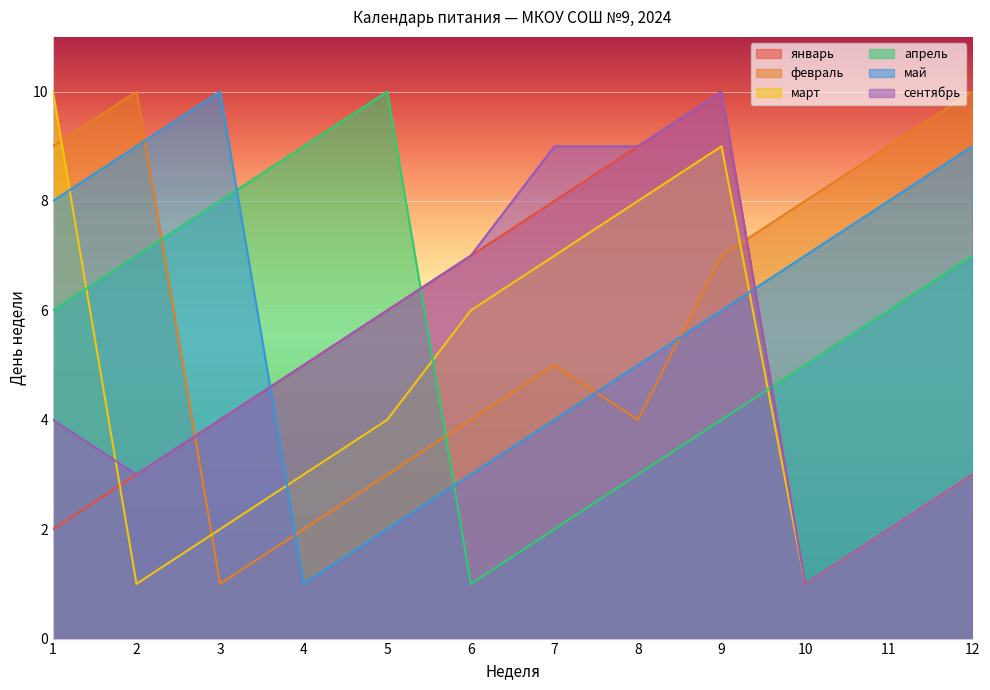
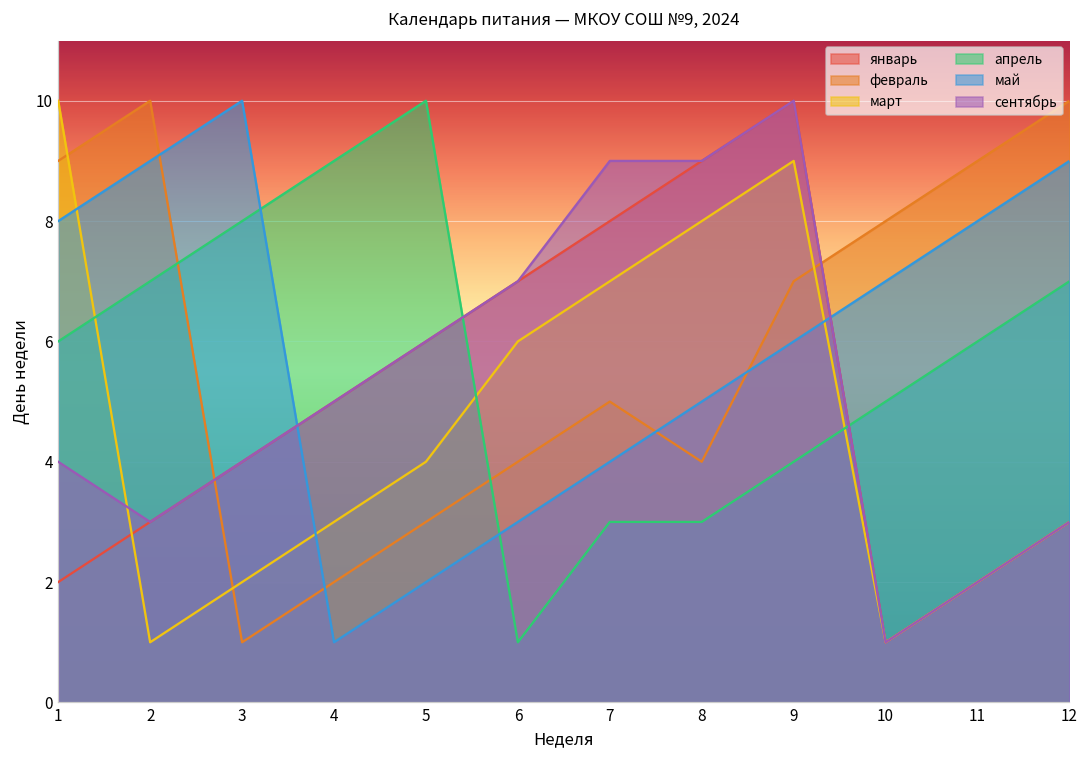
  {
    "март": {
      "1": 10,
      "2": 1,
      "3": 2,
      "4": 3,
      "5": 4,
      "6": 6,
      "7": 7,
      "8": 8,
      "9": 9
    },
    "апрель": {
      "1": 6,
      "2": 7,
      "3": 8,
      "4": 9,
      "5": 10,
      "6": 1,
-     "7": 2,
+     "7": 3,
      "8": 3,
      "9": 4,
      "10": 5,
      "11": 6,
      "12": 7
    },
    "май": {
      "1": 8,
      "2": 9,
      "3": 10,
      "4": 1,
      "5": 2,
      "6": 3,
      "7": 4,
      "8": 5,
      "9": 6,
      "10": 7,
      "11": 8,
      "12": 9
    },
    "сентябрь": {
      "1": 4,
      "7": 9
    }
  }
